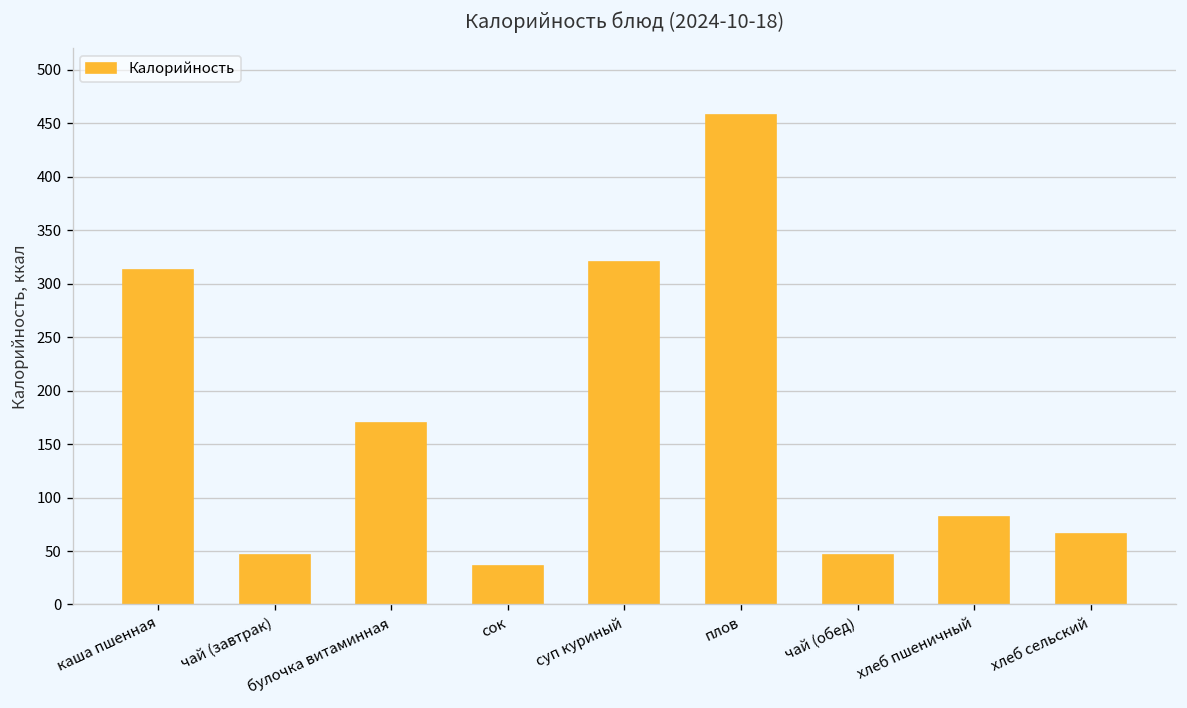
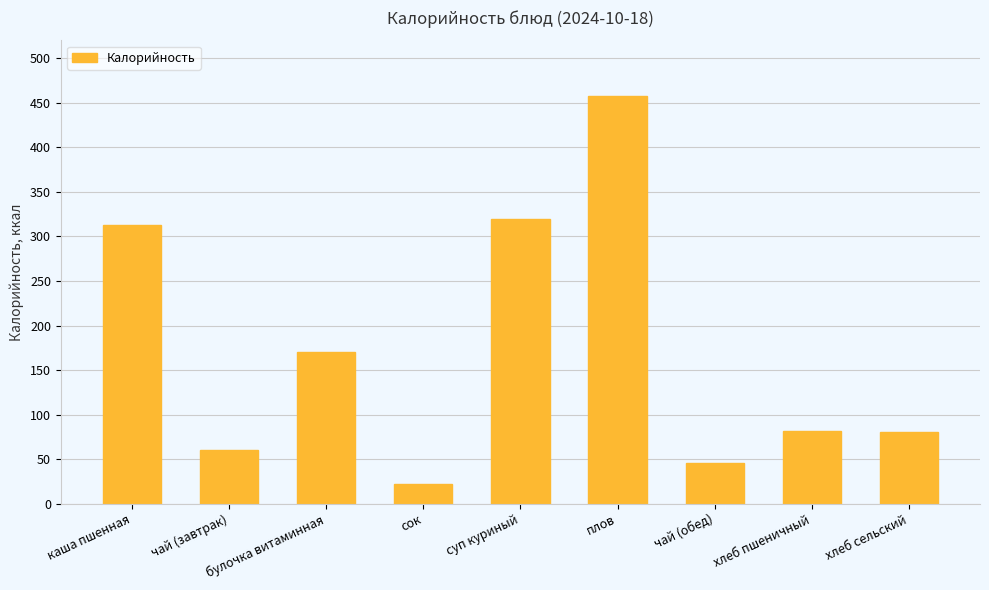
  {
    "каша пшенная": 310,
-   "чай (завтрак)": 50,
+   "чай (завтрак)": 60,
    "булочка витаминная": 170,
-   "сок": 40,
+   "сок": 20,
    "суп куриный": 320,
    "плов": 460,
    "чай (обед)": 50,
    "хлеб пшеничный": 80,
-   "хлеб сельский": 70
+   "хлеб сельский": 80
  }
